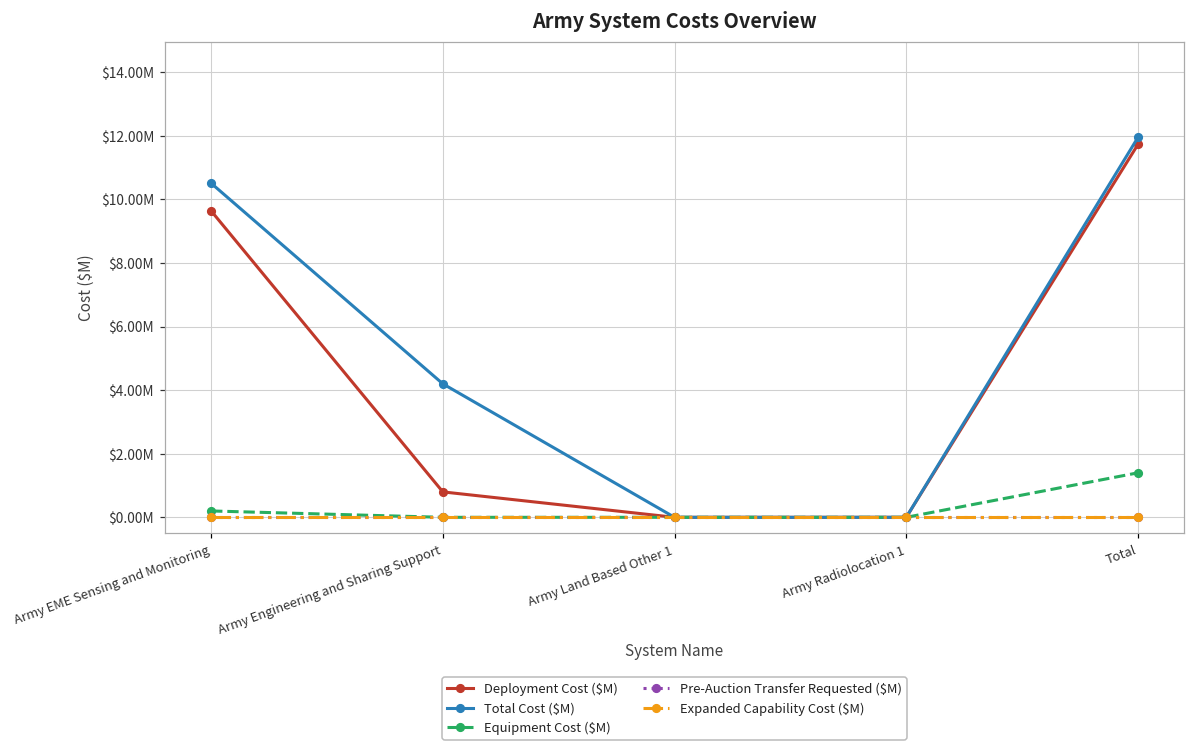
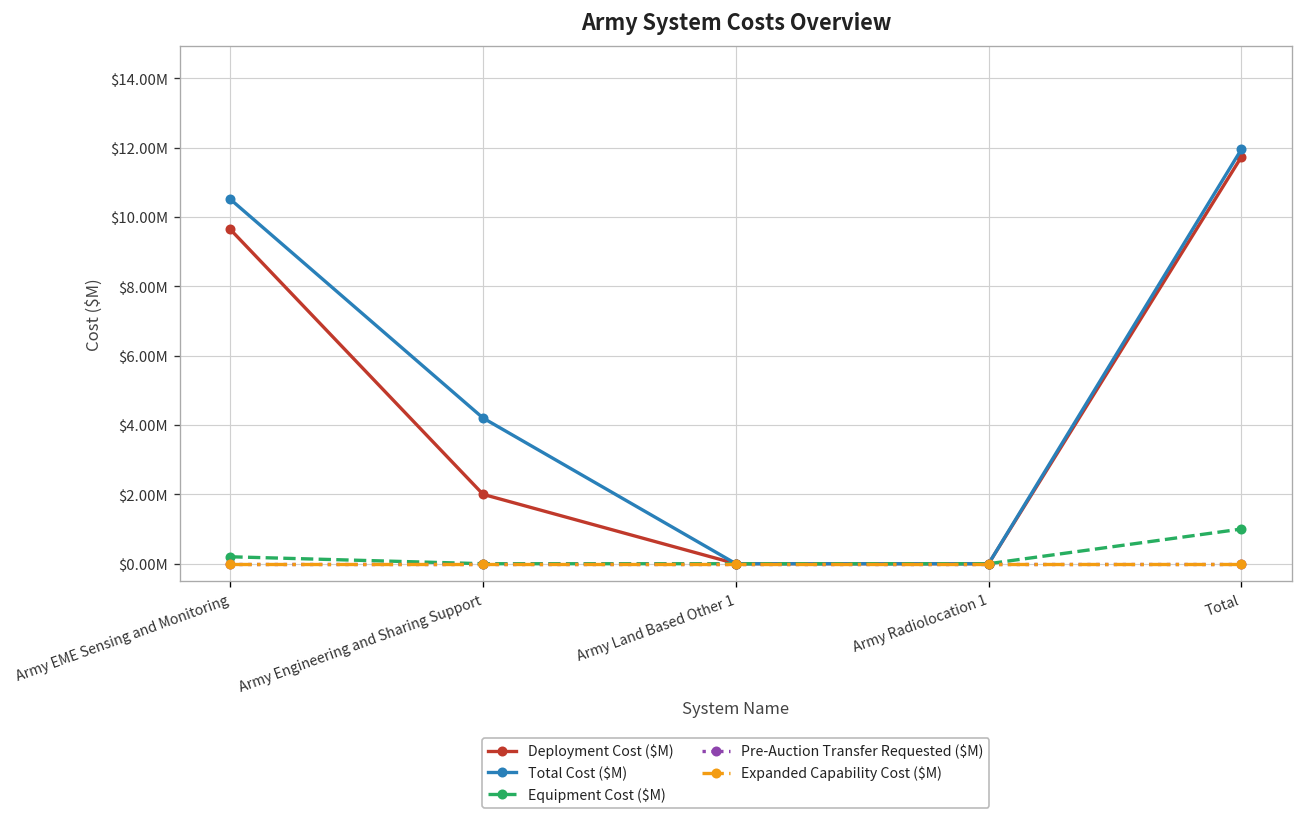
  {
    "Deployment Cost ($M)": {
      "Army EME Sensing and Monitoring": "$9600000",
-     "Army Engineering and Sharing Support": "$800000",
+     "Army Engineering and Sharing Support": "$2000000",
      "Total": "$11700000"
    },
    "Total Cost ($M)": {
      "Army EME Sensing and Monitoring": "$10500000",
      "Army Engineering and Sharing Support": "$4200000",
      "Total": "$12000000"
    },
    "Equipment Cost ($M)": {
      "Army EME Sensing and Monitoring": "$200000",
-     "Total": "$1400000"
+     "Total": "$1000000"
    },
    "Expanded Capability Cost ($M)": {
      "Army EME Sensing and Monitoring": "$0",
      "Total": "$0"
    }
  }
